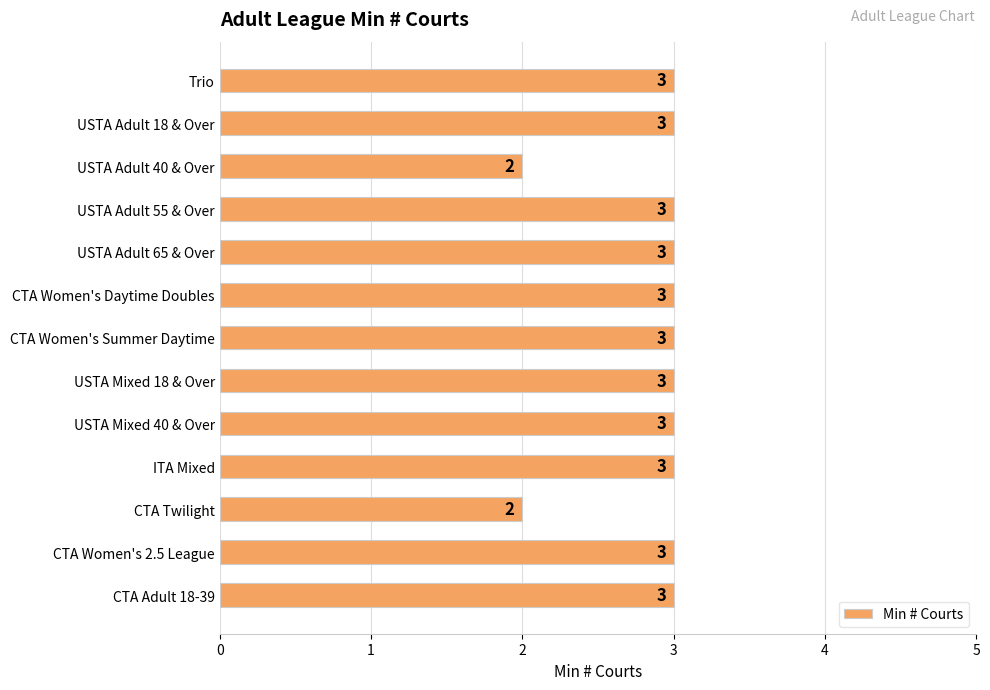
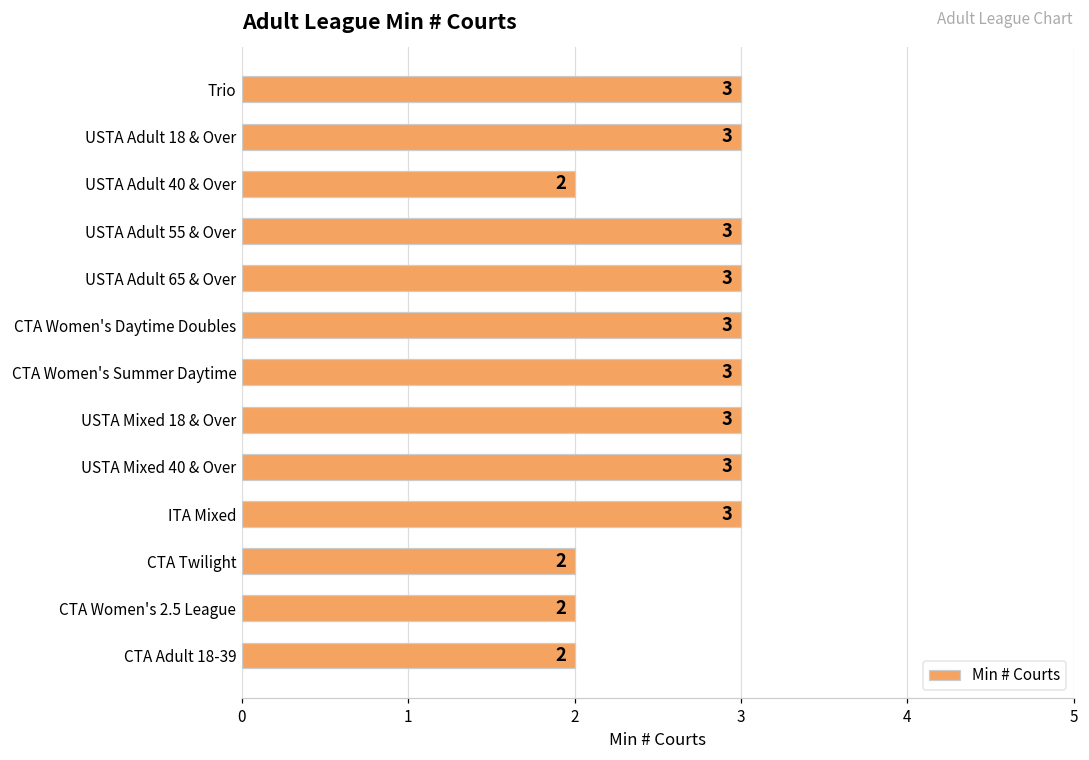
  {
    "Trio": 3,
    "USTA Adult 18 & Over": 3,
    "USTA Adult 40 & Over": 2,
    "USTA Adult 55 & Over": 3,
    "USTA Adult 65 & Over": 3,
    "CTA Women's Daytime Doubles": 3,
    "CTA Women's Summer Daytime": 3,
    "USTA Mixed 18 & Over": 3,
    "USTA Mixed 40 & Over": 3,
    "ITA Mixed": 3,
    "CTA Twilight": 2,
-   "CTA Women's 2.5 League": 3,
-   "CTA Adult 18-39": 3
+   "CTA Women's 2.5 League": 2,
+   "CTA Adult 18-39": 2
  }
